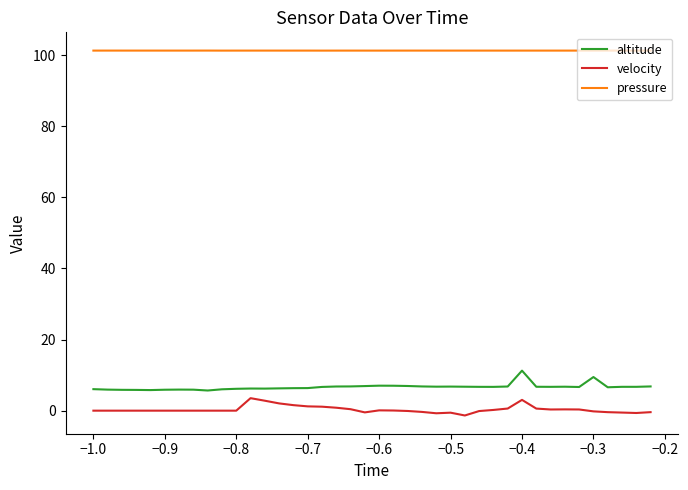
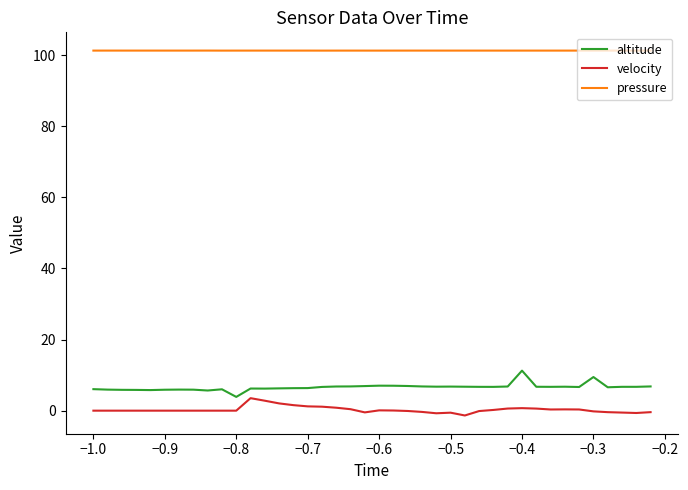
  {
    "altitude": {
      "−1.0": 6,
      "−0.9": 6,
-     "−0.8": 6,
+     "−0.8": 4,
      "−0.7": 6,
      "−0.6": 7,
      "−0.5": 7,
      "−0.4": 11,
      "−0.3": 9
    },
    "velocity": {
      "−1.0": 0,
      "−0.9": 0,
      "−0.8": 0,
      "−0.7": 1,
      "−0.6": 0,
      "−0.5": -1,
-     "−0.4": 3,
+     "−0.4": 1,
      "−0.3": 0
    },
    "pressure": {
      "−1.0": 101,
      "−0.9": 101,
      "−0.8": 101,
      "−0.7": 101,
      "−0.6": 101,
      "−0.5": 101,
      "−0.4": 101
    }
  }
